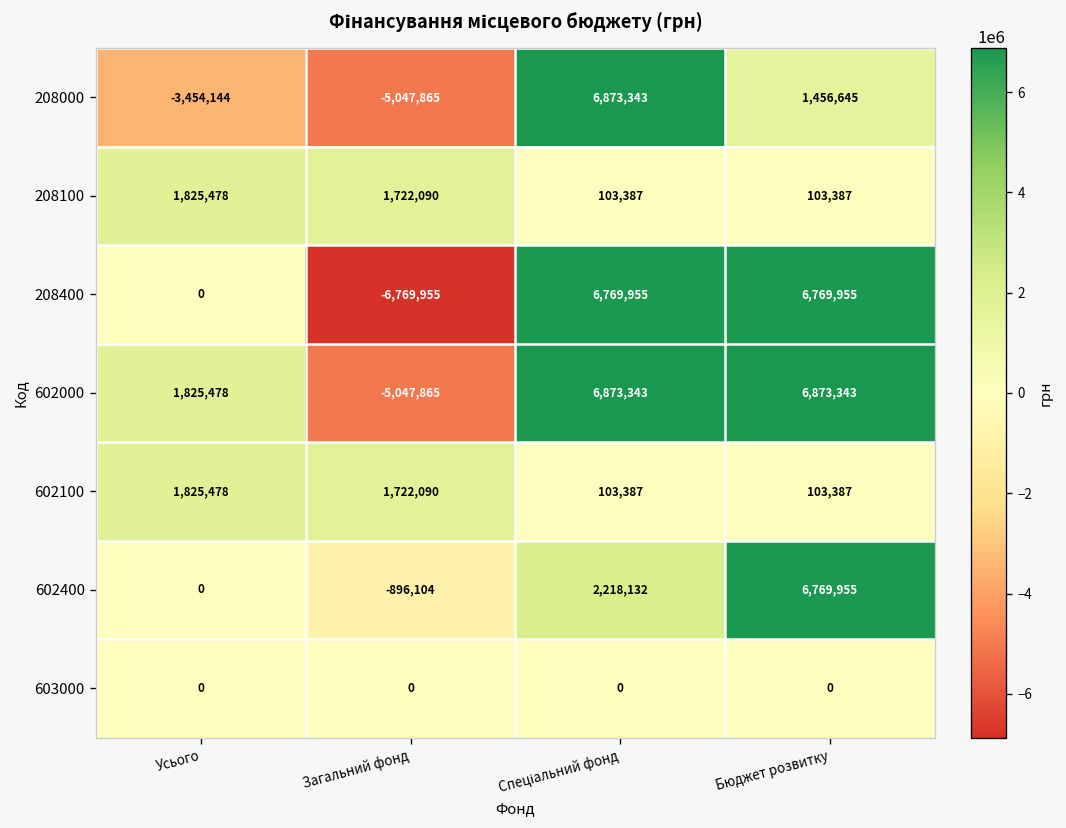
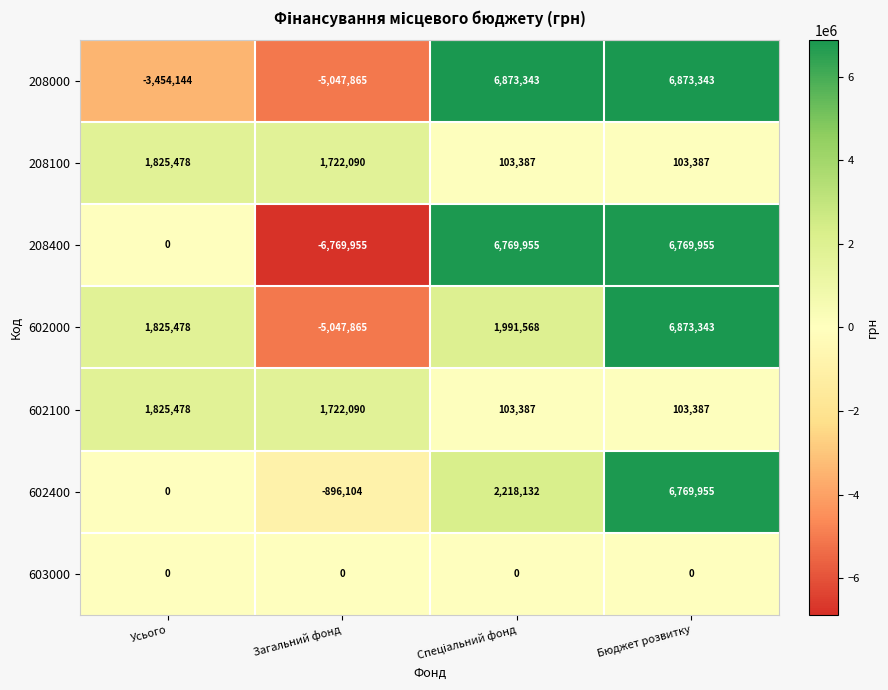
  {
    "208000": {
      "Усього": "-3,454,144",
      "Загальний фонд": "-5,047,865",
      "Спеціальний фонд": "6,873,343",
-     "Бюджет розвитку": "1,456,645"
+     "Бюджет розвитку": "6,873,343"
    },
    "208100": {
      "Усього": "1,825,478",
      "Загальний фонд": "1,722,090",
      "Спеціальний фонд": "103,387",
      "Бюджет розвитку": "103,387"
    },
    "208400": {
      "Усього": "0",
      "Загальний фонд": "-6,769,955",
      "Спеціальний фонд": "6,769,955",
      "Бюджет розвитку": "6,769,955"
    },
    "602000": {
      "Усього": "1,825,478",
      "Загальний фонд": "-5,047,865",
-     "Спеціальний фонд": "6,873,343",
+     "Спеціальний фонд": "1,991,568",
      "Бюджет розвитку": "6,873,343"
    },
    "602100": {
      "Усього": "1,825,478",
      "Загальний фонд": "1,722,090",
      "Спеціальний фонд": "103,387",
      "Бюджет розвитку": "103,387"
    },
    "602400": {
      "Усього": "0",
      "Загальний фонд": "-896,104",
      "Спеціальний фонд": "2,218,132",
      "Бюджет розвитку": "6,769,955"
    },
    "603000": {
      "Усього": "0",
      "Загальний фонд": "0",
      "Спеціальний фонд": "0",
      "Бюджет розвитку": "0"
    }
  }
